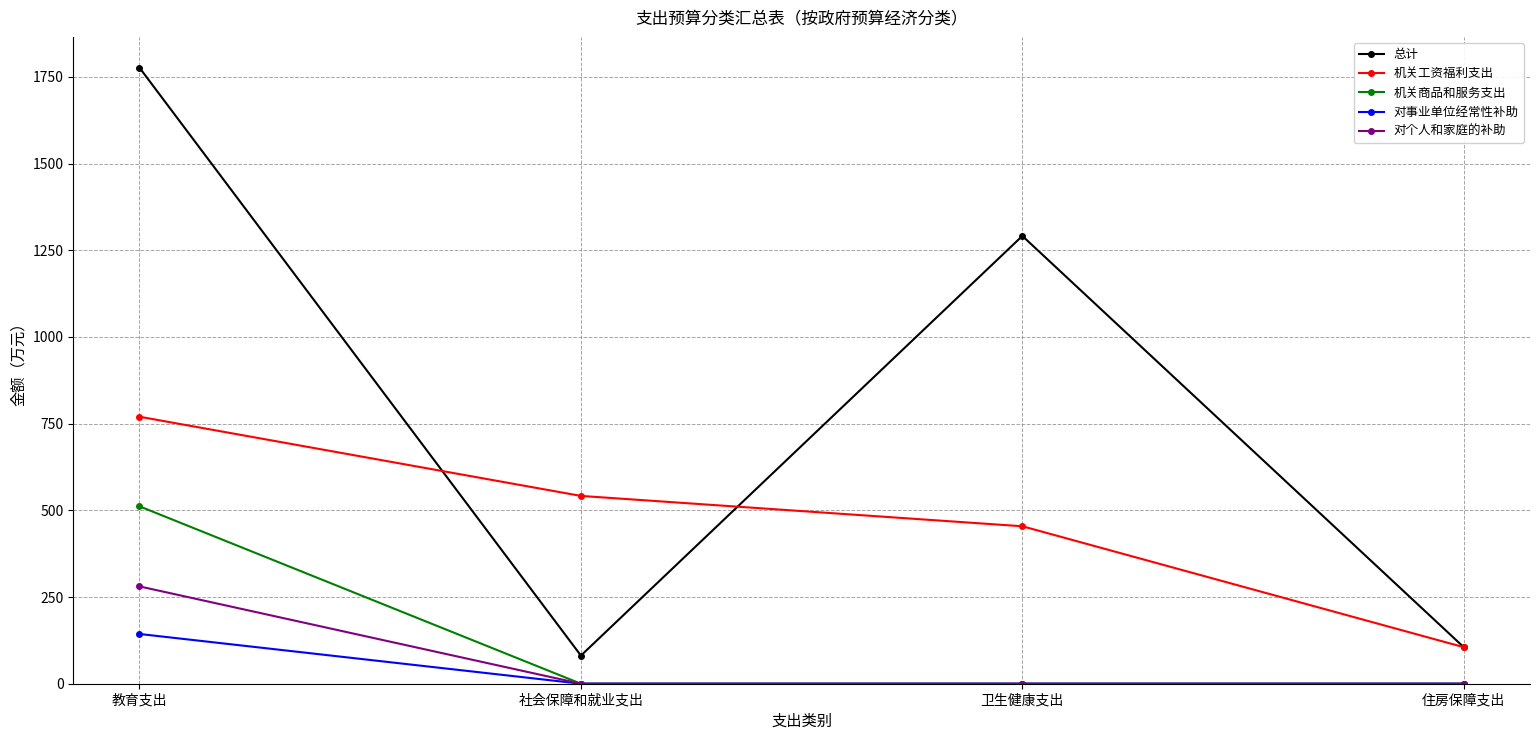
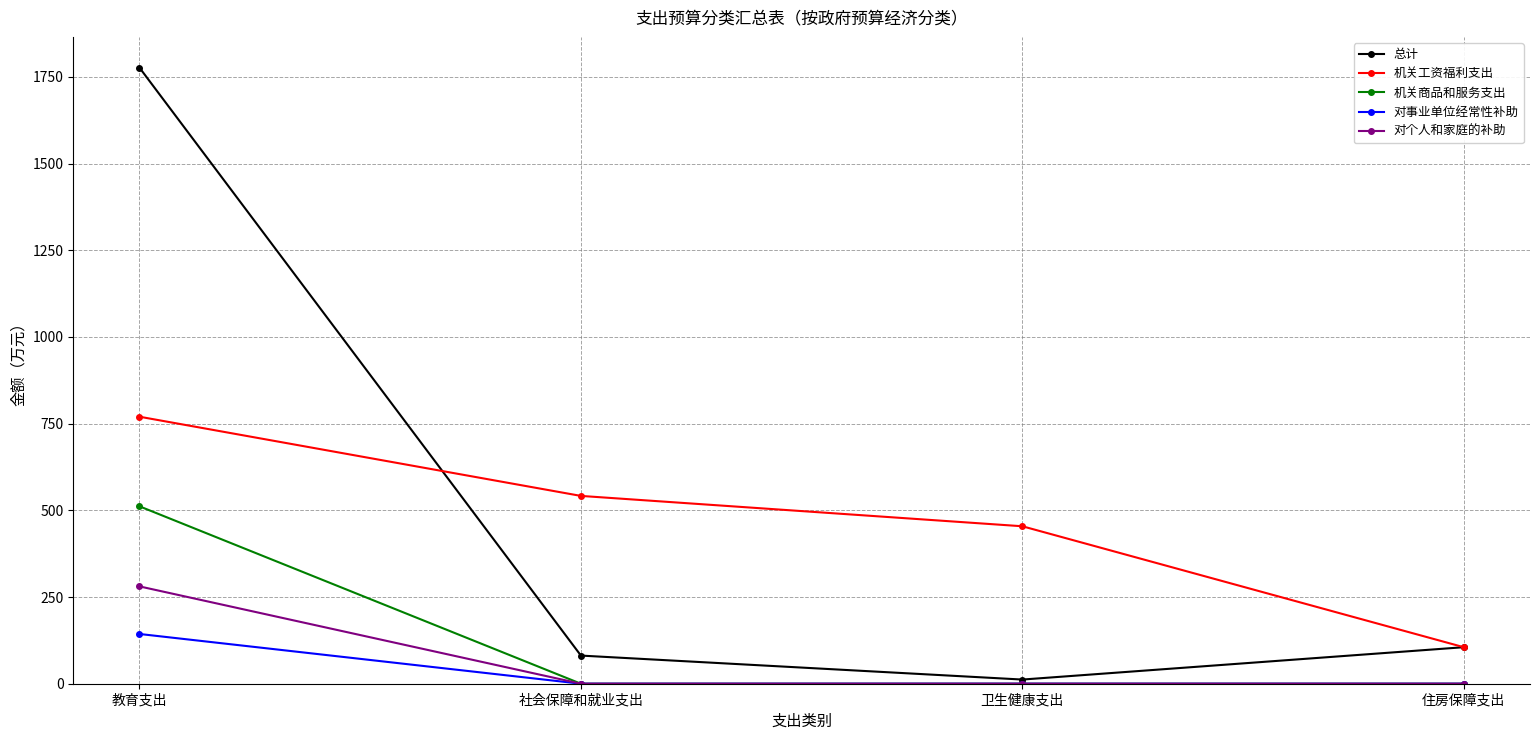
  {
    "总计": {
      "教育支出": 1780,
      "社会保障和就业支出": 80,
-     "卫生健康支出": 1290
+     "卫生健康支出": 10
    },
    "机关工资福利支出": {
      "教育支出": 770,
      "社会保障和就业支出": 540,
      "卫生健康支出": 450
    },
    "机关商品和服务支出": {
      "教育支出": 510
    },
    "对事业单位经常性补助": {
      "教育支出": 140
    },
    "对个人和家庭的补助": {
      "教育支出": 280
    }
  }
